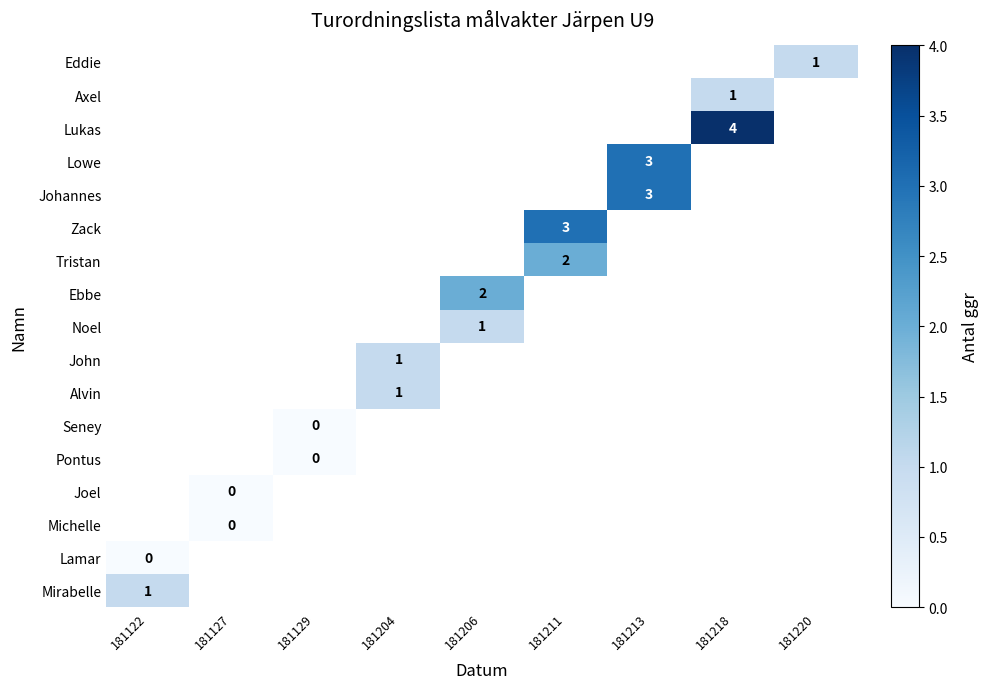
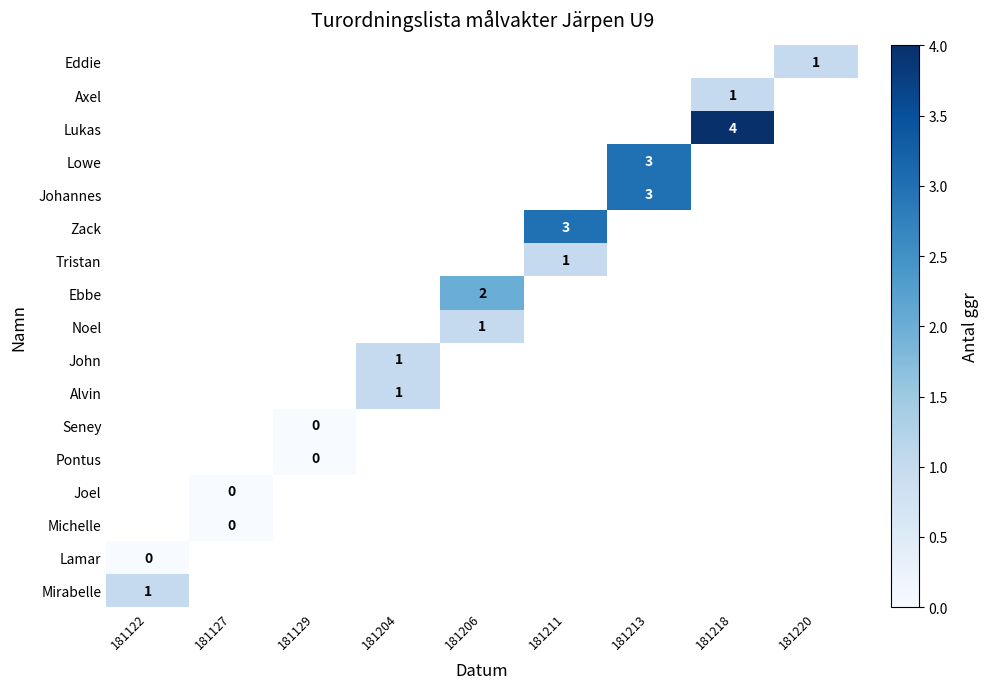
  {
    "Eddie": {
      "181220": 1
    },
    "Axel": {
      "181218": 1
    },
    "Lukas": {
      "181218": 4
    },
    "Lowe": {
      "181213": 3
    },
    "Johannes": {
      "181213": 3
    },
    "Zack": {
      "181211": 3
    },
    "Tristan": {
-     "181211": 2
+     "181211": 1
    },
    "Ebbe": {
      "181206": 2
    },
    "Noel": {
      "181206": 1
    },
    "John": {
      "181204": 1
    },
    "Alvin": {
      "181204": 1
    },
    "Seney": {
      "181129": 0
    },
    "Pontus": {
      "181129": 0
    },
    "Joel": {
      "181127": 0
    },
    "Michelle": {
      "181127": 0
    },
    "Lamar": {
      "181122": 0
    },
    "Mirabelle": {
      "181122": 1
    }
  }
